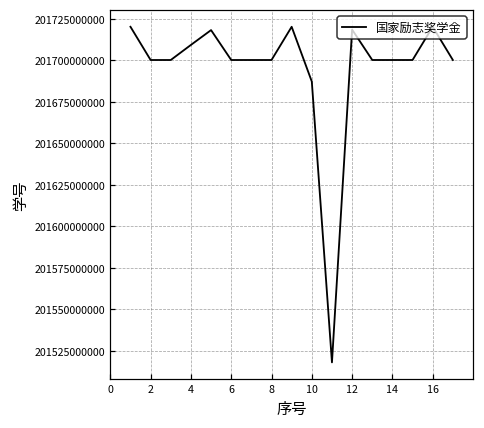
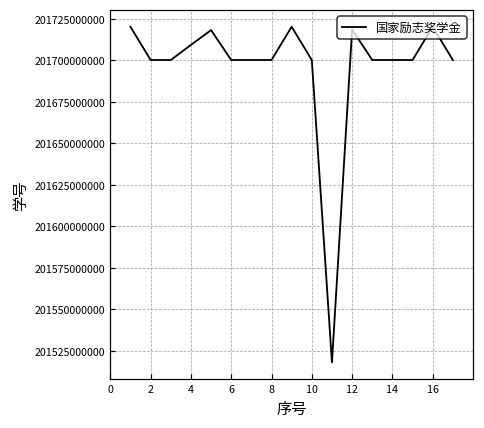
  {
    "2": 201700000000,
    "4": 201709000000,
    "6": 201700000000,
    "8": 201700000000,
-   "10": 201687000000,
+   "10": 201700000000,
    "14": 201700000000
  }
